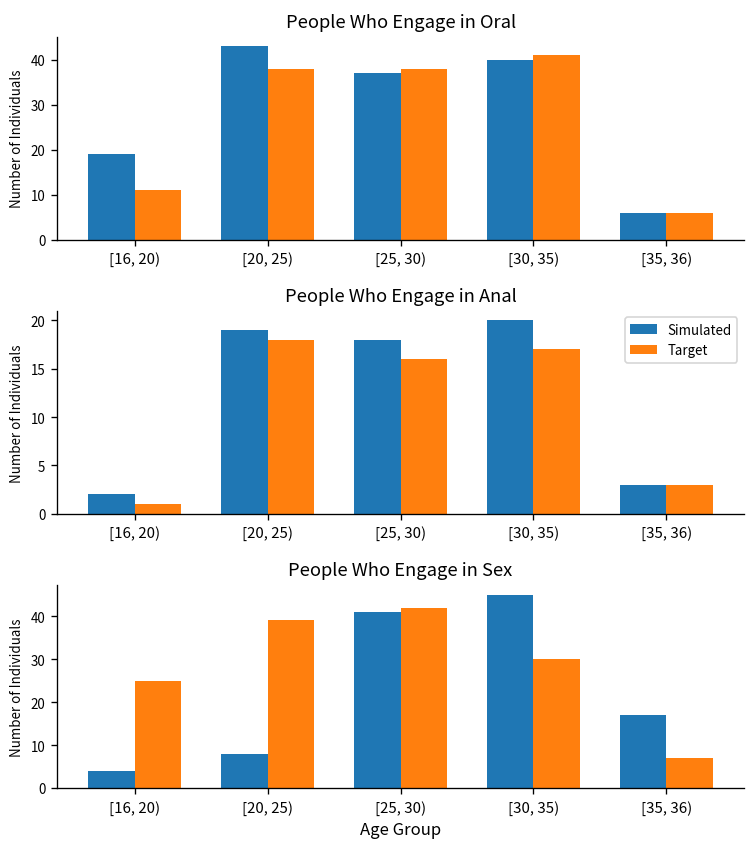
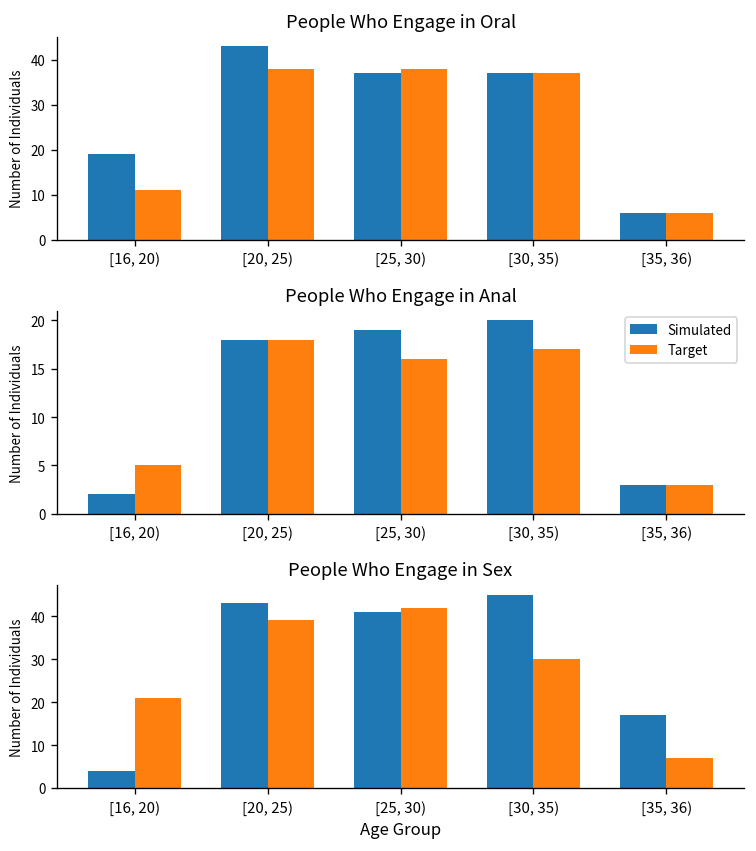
  {
    "People Who Engage in Oral": {
      "Simulated": {
        "[16, 20)": 19,
        "[20, 25)": 43,
        "[25, 30)": 37,
-       "[30, 35)": 40,
+       "[30, 35)": 37,
        "[35, 36)": 6
      },
      "Target": {
        "[16, 20)": 11,
        "[20, 25)": 38,
        "[25, 30)": 38,
-       "[30, 35)": 41,
+       "[30, 35)": 37,
        "[35, 36)": 6
      }
    },
    "People Who Engage in Anal": {
      "Simulated": {
        "[16, 20)": 2,
-       "[20, 25)": 19,
-       "[25, 30)": 18,
+       "[20, 25)": 18,
+       "[25, 30)": 19,
        "[30, 35)": 20,
        "[35, 36)": 3
      },
      "Target": {
-       "[16, 20)": 1,
+       "[16, 20)": 5,
        "[20, 25)": 18,
        "[25, 30)": 16,
        "[30, 35)": 17,
        "[35, 36)": 3
      }
    },
    "People Who Engage in Sex": {
      "Simulated": {
        "[16, 20)": 4,
-       "[20, 25)": 8,
+       "[20, 25)": 43,
        "[25, 30)": 41,
        "[30, 35)": 45,
        "[35, 36)": 17
      },
      "Target": {
-       "[16, 20)": 25,
+       "[16, 20)": 21,
        "[20, 25)": 39,
        "[25, 30)": 42,
        "[30, 35)": 30,
        "[35, 36)": 7
      }
    }
  }
